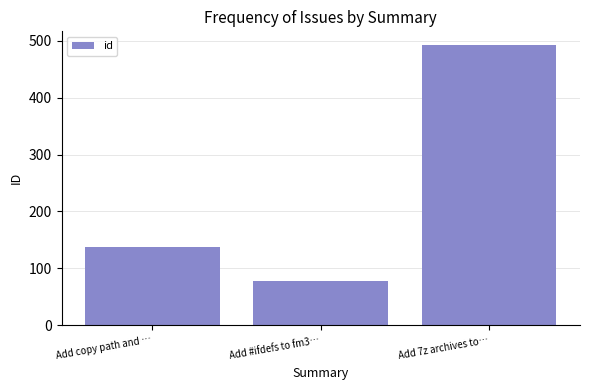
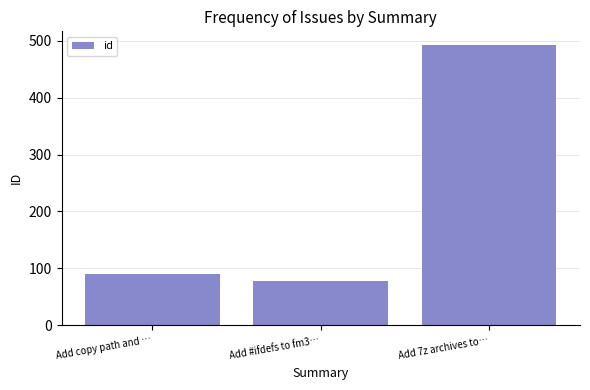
  {
-   "Add copy path and …": 140,
+   "Add copy path and …": 90,
    "Add #ifdefs to fm3…": 80,
    "Add 7z archives to…": 490
  }
